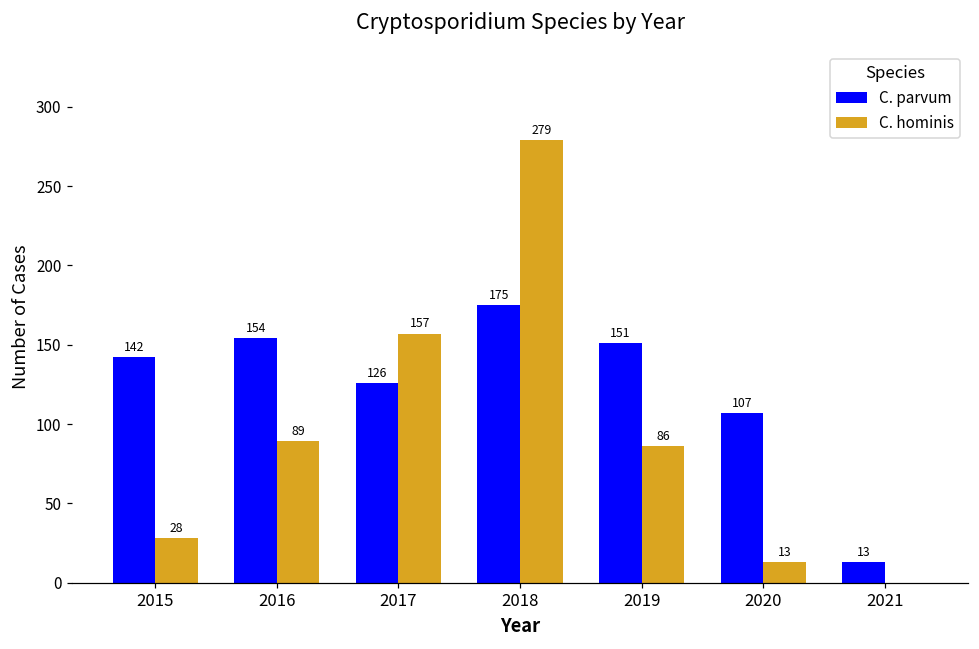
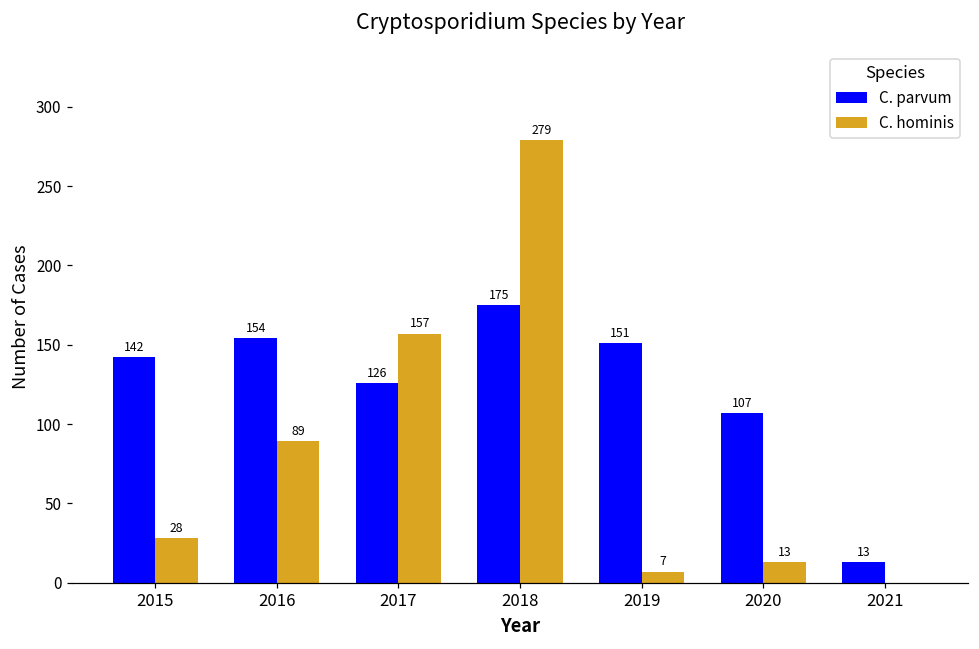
  {
    "C. parvum": {
      "2015": 142,
      "2016": 154,
      "2017": 126,
      "2018": 175,
      "2019": 151,
      "2020": 107,
      "2021": 13
    },
    "C. hominis": {
      "2015": 28,
      "2016": 89,
      "2017": 157,
      "2018": 279,
-     "2019": 86,
+     "2019": 7,
      "2020": 13
    }
  }
